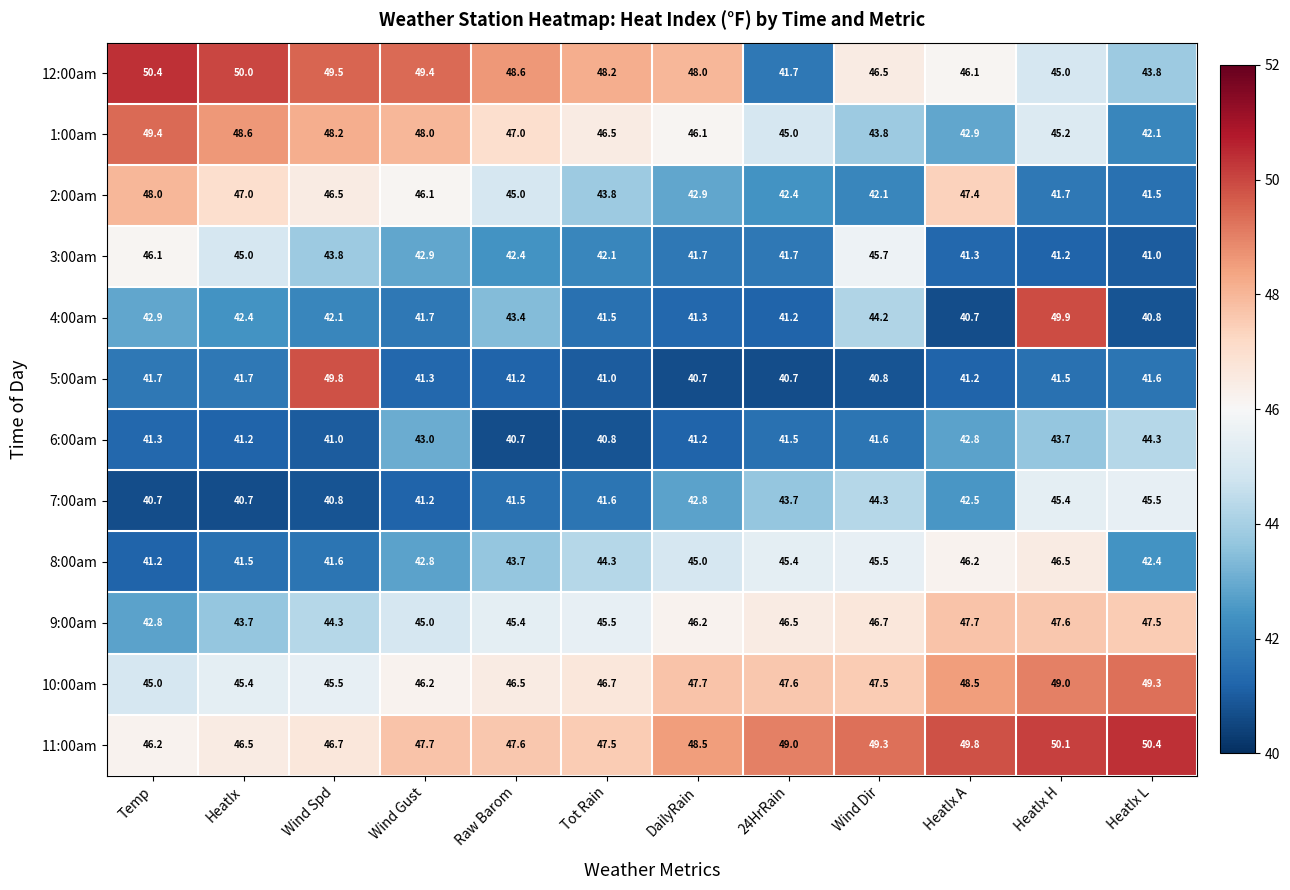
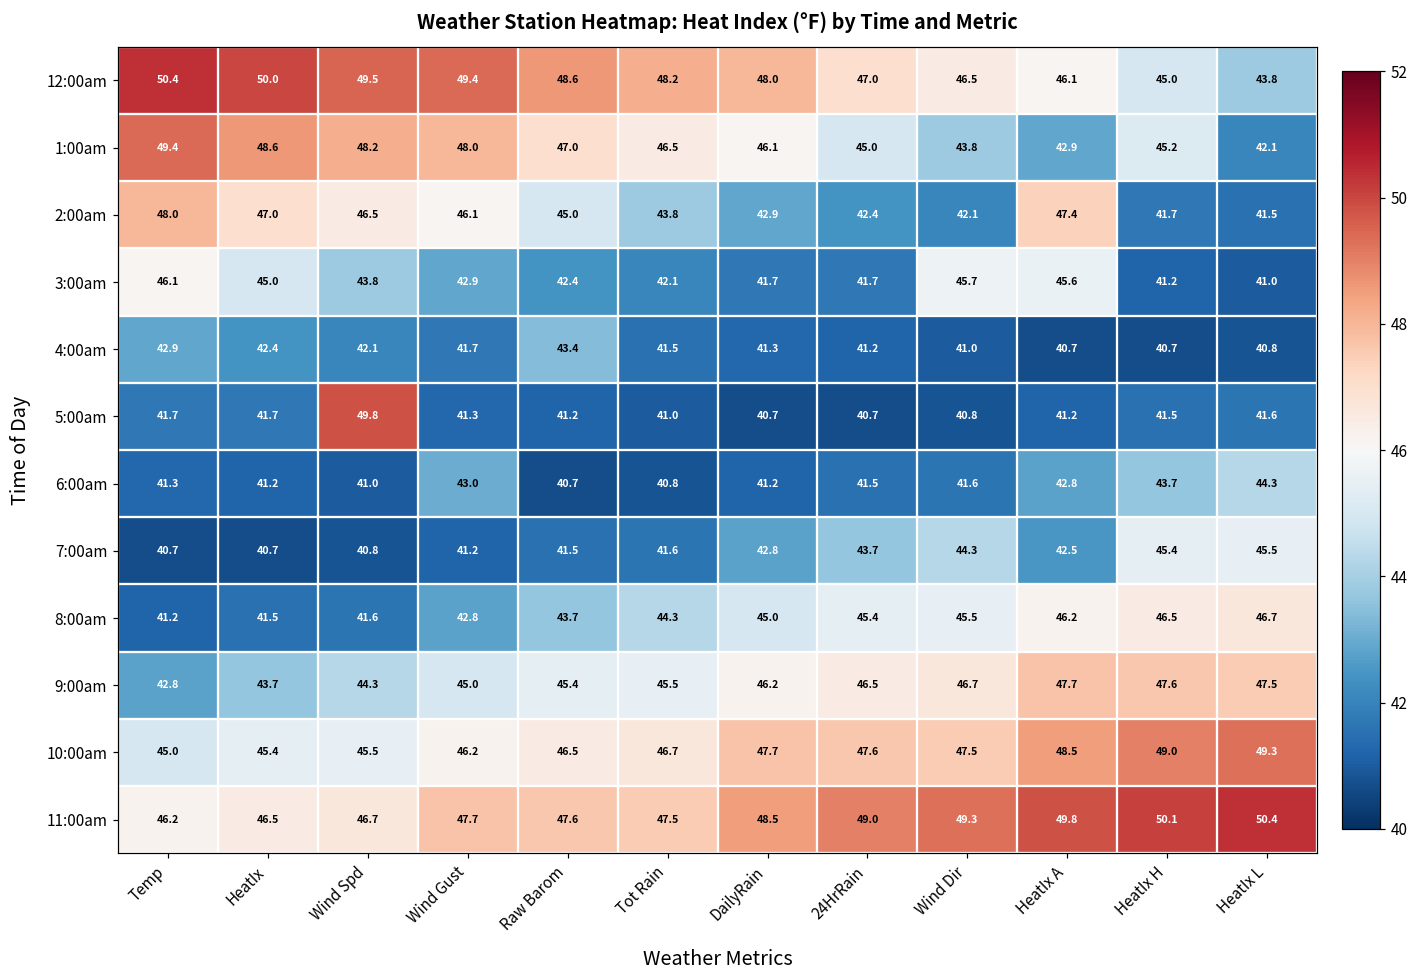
  {
    "12:00am": {
      "Temp": 50.4,
      "HeatIx": 50.0,
      "Wind Spd": 49.5,
      "Wind Gust": 49.4,
      "Raw Barom": 48.6,
      "Tot Rain": 48.2,
      "DailyRain": 48.0,
-     "24HrRain": 41.7,
+     "24HrRain": 47.0,
      "Wind Dir": 46.5,
      "HeatIx A": 46.1,
      "HeatIx H": 45.0,
      "HeatIx L": 43.8
    },
    "1:00am": {
      "Temp": 49.4,
      "HeatIx": 48.6,
      "Wind Spd": 48.2,
      "Wind Gust": 48.0,
      "Raw Barom": 47.0,
      "Tot Rain": 46.5,
      "DailyRain": 46.1,
      "24HrRain": 45.0,
      "Wind Dir": 43.8,
      "HeatIx A": 42.9,
      "HeatIx H": 45.2,
      "HeatIx L": 42.1
    },
    "2:00am": {
      "Temp": 48.0,
      "HeatIx": 47.0,
      "Wind Spd": 46.5,
      "Wind Gust": 46.1,
      "Raw Barom": 45.0,
      "Tot Rain": 43.8,
      "DailyRain": 42.9,
      "24HrRain": 42.4,
      "Wind Dir": 42.1,
      "HeatIx A": 47.4,
      "HeatIx H": 41.7,
      "HeatIx L": 41.5
    },
    "3:00am": {
      "Temp": 46.1,
      "HeatIx": 45.0,
      "Wind Spd": 43.8,
      "Wind Gust": 42.9,
      "Raw Barom": 42.4,
      "Tot Rain": 42.1,
      "DailyRain": 41.7,
      "24HrRain": 41.7,
      "Wind Dir": 45.7,
-     "HeatIx A": 41.3,
+     "HeatIx A": 45.6,
      "HeatIx H": 41.2,
      "HeatIx L": 41.0
    },
    "4:00am": {
      "Temp": 42.9,
      "HeatIx": 42.4,
      "Wind Spd": 42.1,
      "Wind Gust": 41.7,
      "Raw Barom": 43.4,
      "Tot Rain": 41.5,
      "DailyRain": 41.3,
      "24HrRain": 41.2,
-     "Wind Dir": 44.2,
+     "Wind Dir": 41.0,
      "HeatIx A": 40.7,
-     "HeatIx H": 49.9,
+     "HeatIx H": 40.7,
      "HeatIx L": 40.8
    },
    "5:00am": {
      "Temp": 41.7,
      "HeatIx": 41.7,
      "Wind Spd": 49.8,
      "Wind Gust": 41.3,
      "Raw Barom": 41.2,
      "Tot Rain": 41.0,
      "DailyRain": 40.7,
      "24HrRain": 40.7,
      "Wind Dir": 40.8,
      "HeatIx A": 41.2,
      "HeatIx H": 41.5,
      "HeatIx L": 41.6
    },
    "6:00am": {
      "Temp": 41.3,
      "HeatIx": 41.2,
      "Wind Spd": 41.0,
      "Wind Gust": 43.0,
      "Raw Barom": 40.7,
      "Tot Rain": 40.8,
      "DailyRain": 41.2,
      "24HrRain": 41.5,
      "Wind Dir": 41.6,
      "HeatIx A": 42.8,
      "HeatIx H": 43.7,
      "HeatIx L": 44.3
    },
    "7:00am": {
      "Temp": 40.7,
      "HeatIx": 40.7,
      "Wind Spd": 40.8,
      "Wind Gust": 41.2,
      "Raw Barom": 41.5,
      "Tot Rain": 41.6,
      "DailyRain": 42.8,
      "24HrRain": 43.7,
      "Wind Dir": 44.3,
      "HeatIx A": 42.5,
      "HeatIx H": 45.4,
      "HeatIx L": 45.5
    },
    "8:00am": {
      "Temp": 41.2,
      "HeatIx": 41.5,
      "Wind Spd": 41.6,
      "Wind Gust": 42.8,
      "Raw Barom": 43.7,
      "Tot Rain": 44.3,
      "DailyRain": 45.0,
      "24HrRain": 45.4,
      "Wind Dir": 45.5,
      "HeatIx A": 46.2,
      "HeatIx H": 46.5,
-     "HeatIx L": 42.4
+     "HeatIx L": 46.7
    },
    "9:00am": {
      "Temp": 42.8,
      "HeatIx": 43.7,
      "Wind Spd": 44.3,
      "Wind Gust": 45.0,
      "Raw Barom": 45.4,
      "Tot Rain": 45.5,
      "DailyRain": 46.2,
      "24HrRain": 46.5,
      "Wind Dir": 46.7,
      "HeatIx A": 47.7,
      "HeatIx H": 47.6,
      "HeatIx L": 47.5
    },
    "10:00am": {
      "Temp": 45.0,
      "HeatIx": 45.4,
      "Wind Spd": 45.5,
      "Wind Gust": 46.2,
      "Raw Barom": 46.5,
      "Tot Rain": 46.7,
      "DailyRain": 47.7,
      "24HrRain": 47.6,
      "Wind Dir": 47.5,
      "HeatIx A": 48.5,
      "HeatIx H": 49.0,
      "HeatIx L": 49.3
    },
    "11:00am": {
      "Temp": 46.2,
      "HeatIx": 46.5,
      "Wind Spd": 46.7,
      "Wind Gust": 47.7,
      "Raw Barom": 47.6,
      "Tot Rain": 47.5,
      "DailyRain": 48.5,
      "24HrRain": 49.0,
      "Wind Dir": 49.3,
      "HeatIx A": 49.8,
      "HeatIx H": 50.1,
      "HeatIx L": 50.4
    }
  }
